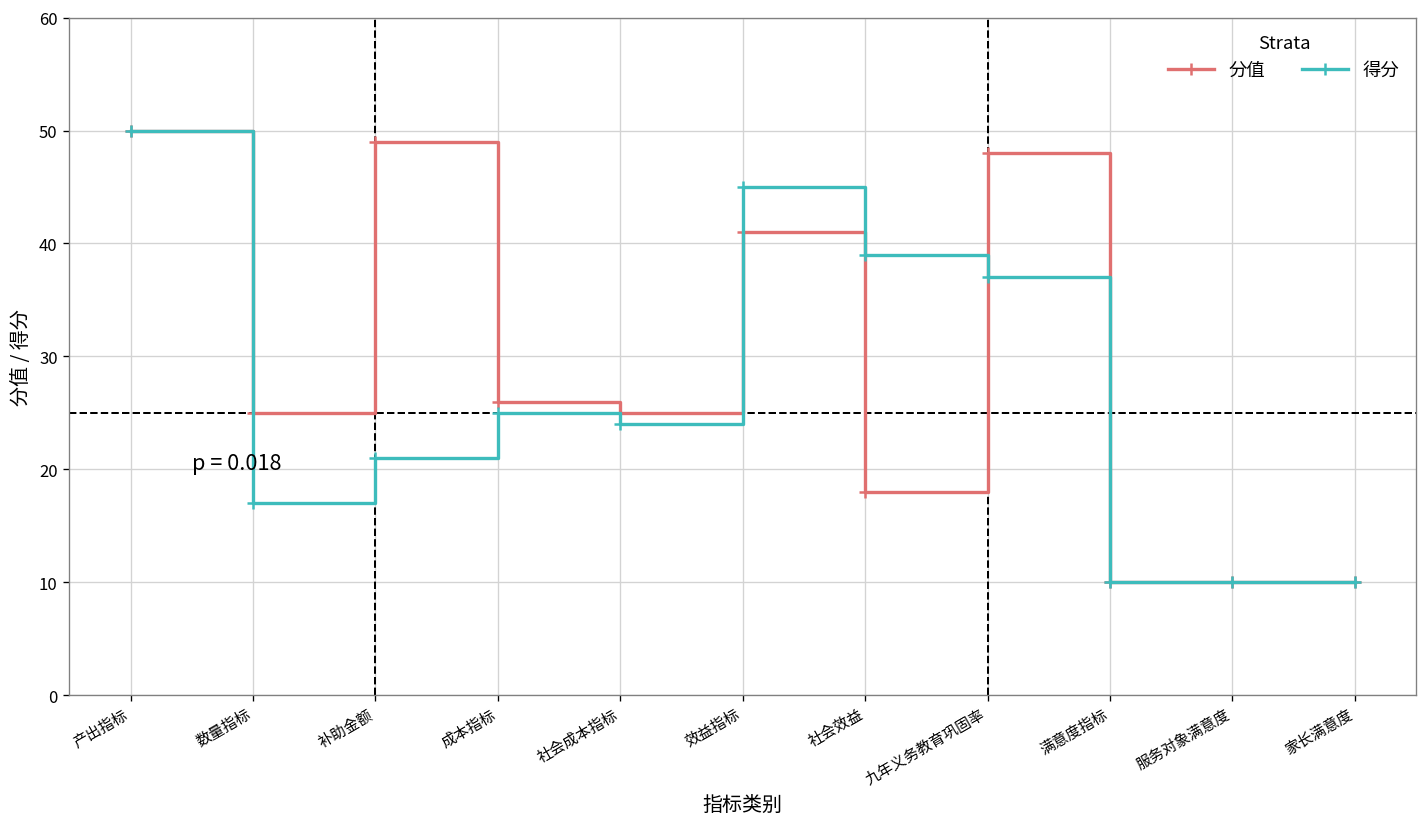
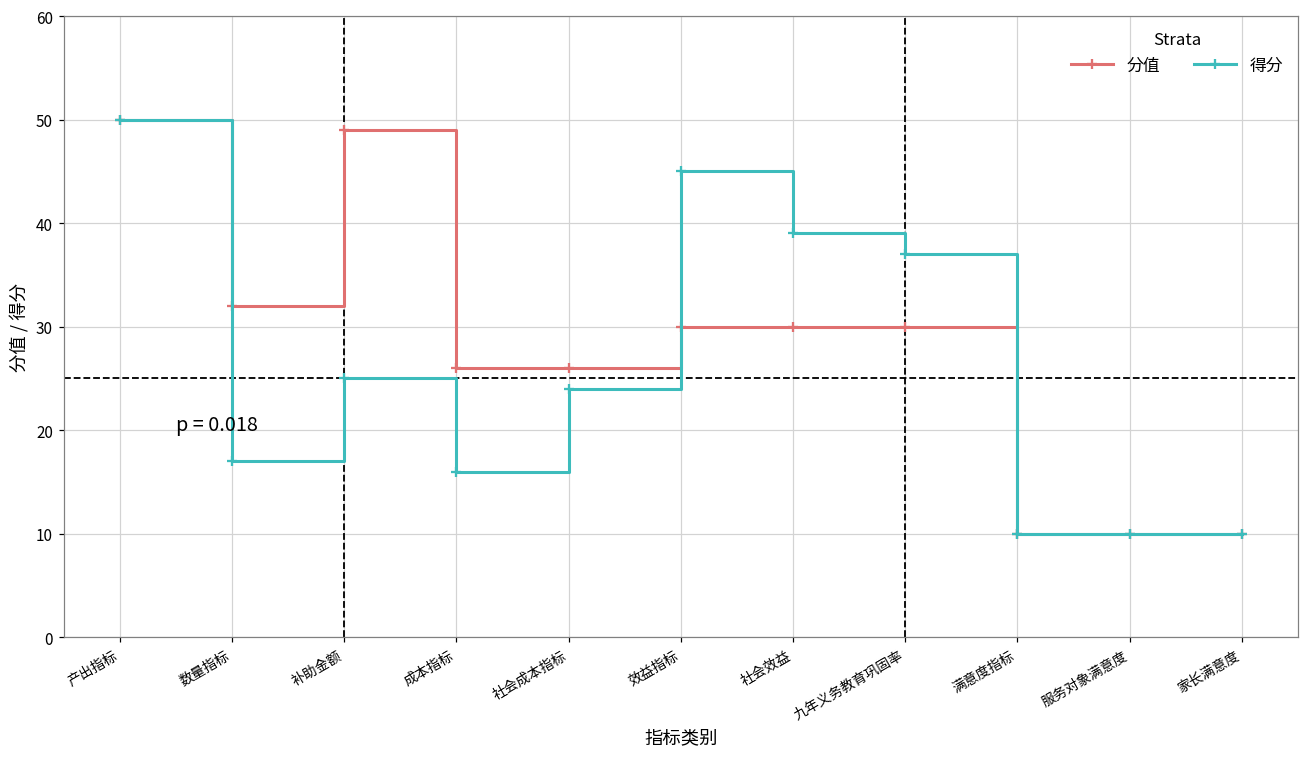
  {
    "分值": {
-     "数量指标": 25,
+     "数量指标": 32,
      "补助金额": 49,
      "成本指标": 26,
-     "社会成本指标": 25,
-     "效益指标": 41,
-     "社会效益": 18,
-     "九年义务教育巩固率": 48
+     "社会成本指标": 26,
+     "效益指标": 30,
+     "社会效益": 30,
+     "九年义务教育巩固率": 30
    },
    "得分": {
-     "补助金额": 21,
-     "成本指标": 25,
+     "补助金额": 25,
+     "成本指标": 16,
      "社会成本指标": 24,
      "效益指标": 45,
      "社会效益": 39,
      "九年义务教育巩固率": 37
    }
  }
